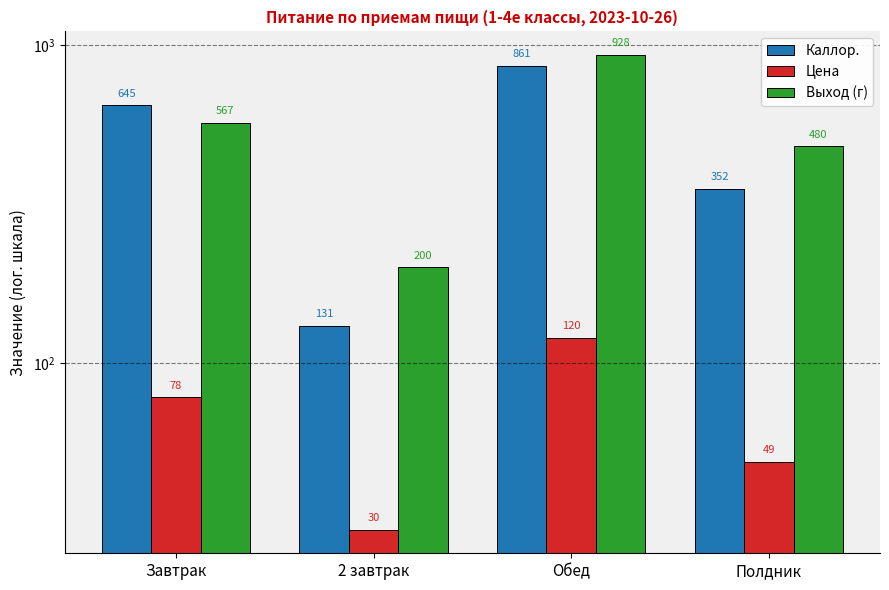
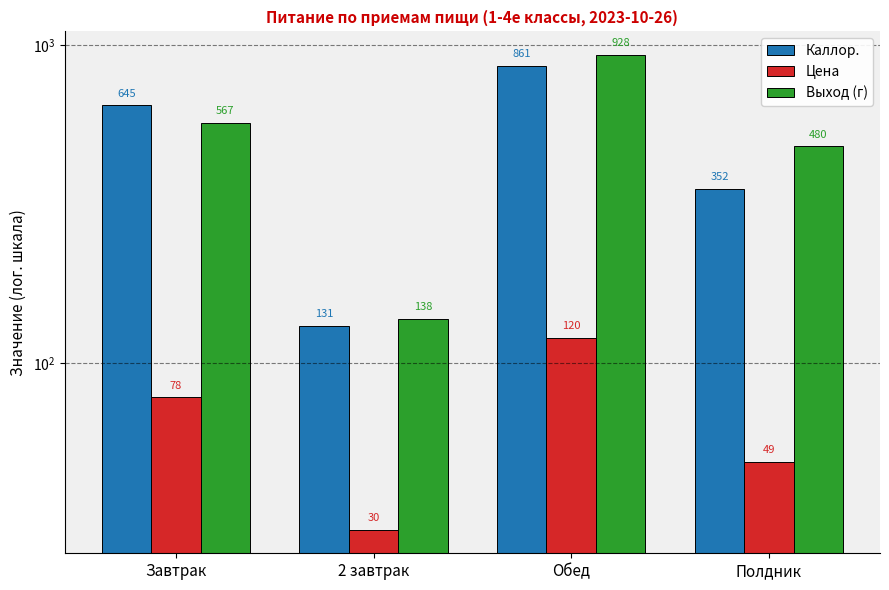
  {
    "Каллор.": {
      "Завтрак": 645,
      "2 завтрак": 131,
      "Обед": 861,
      "Полдник": 352
    },
    "Цена": {
      "Завтрак": 78,
      "2 завтрак": 30,
      "Обед": 120,
      "Полдник": 49
    },
    "Выход (г)": {
      "Завтрак": 567,
-     "2 завтрак": 200,
+     "2 завтрак": 138,
      "Обед": 928,
      "Полдник": 480
    }
  }
